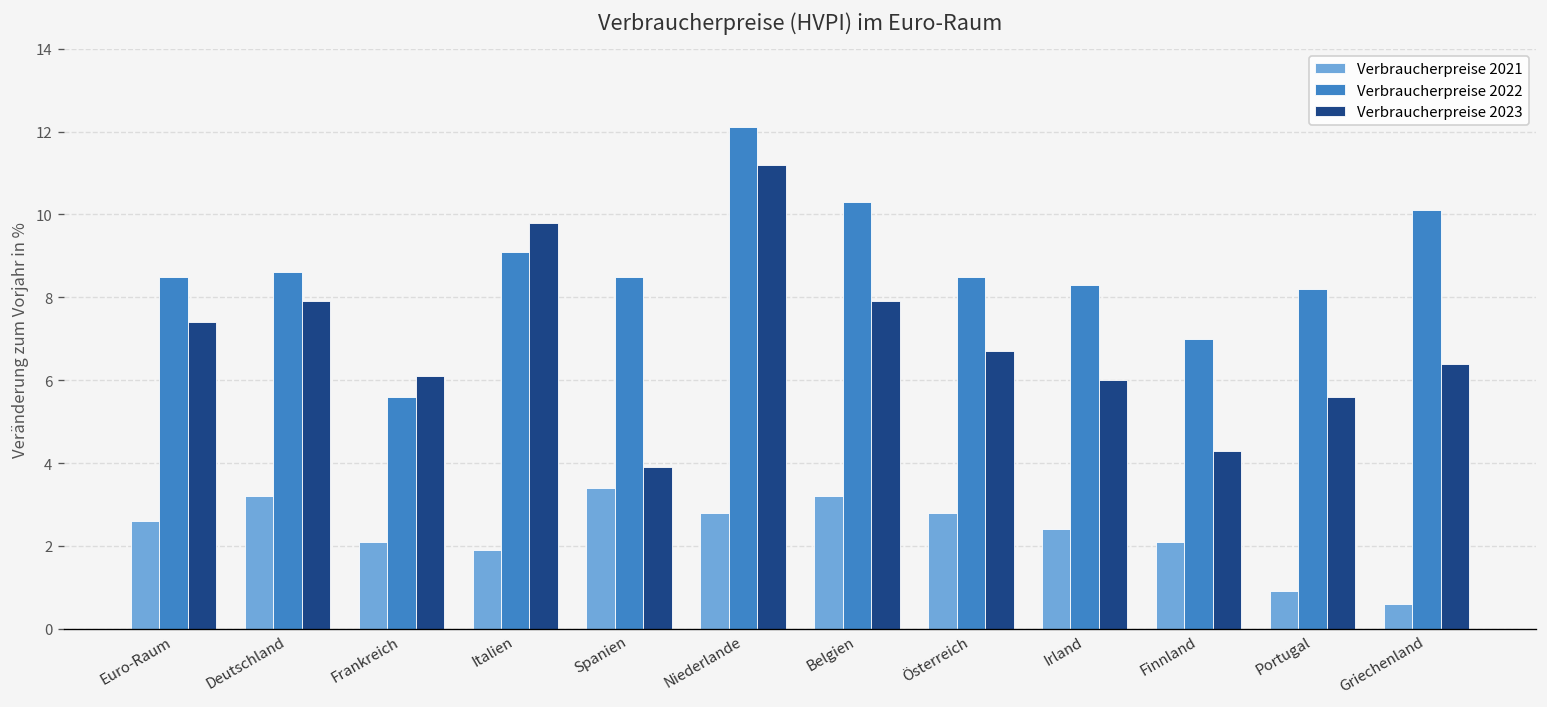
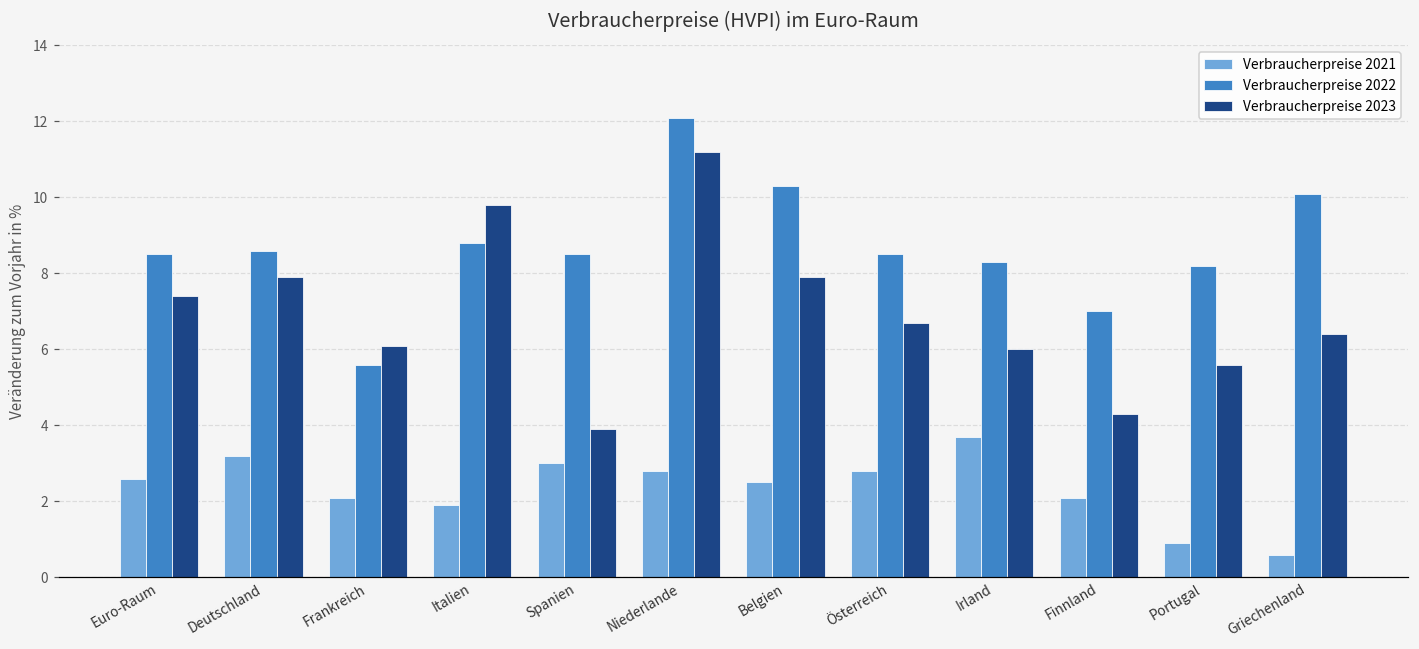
  {
    "Verbraucherpreise 2021": {
      "Euro-Raum": 2.6,
      "Deutschland": 3.2,
      "Frankreich": 2.1,
      "Italien": 1.9,
-     "Spanien": 3.4,
+     "Spanien": 3.0,
      "Niederlande": 2.8,
-     "Belgien": 3.2,
+     "Belgien": 2.5,
      "Österreich": 2.8,
-     "Irland": 2.4,
+     "Irland": 3.7,
      "Finnland": 2.1,
      "Portugal": 0.9,
      "Griechenland": 0.6
    },
    "Verbraucherpreise 2022": {
      "Euro-Raum": 8.5,
      "Deutschland": 8.6,
      "Frankreich": 5.6,
-     "Italien": 9.1,
+     "Italien": 8.8,
      "Spanien": 8.5,
      "Niederlande": 12.1,
      "Belgien": 10.3,
      "Österreich": 8.5,
      "Irland": 8.3,
      "Finnland": 7.0,
      "Portugal": 8.2,
      "Griechenland": 10.1
    },
    "Verbraucherpreise 2023": {
      "Euro-Raum": 7.4,
      "Deutschland": 7.9,
      "Frankreich": 6.1,
      "Italien": 9.8,
      "Spanien": 3.9,
      "Niederlande": 11.2,
      "Belgien": 7.9,
      "Österreich": 6.7,
      "Irland": 6.0,
      "Finnland": 4.3,
      "Portugal": 5.6,
      "Griechenland": 6.4
    }
  }
